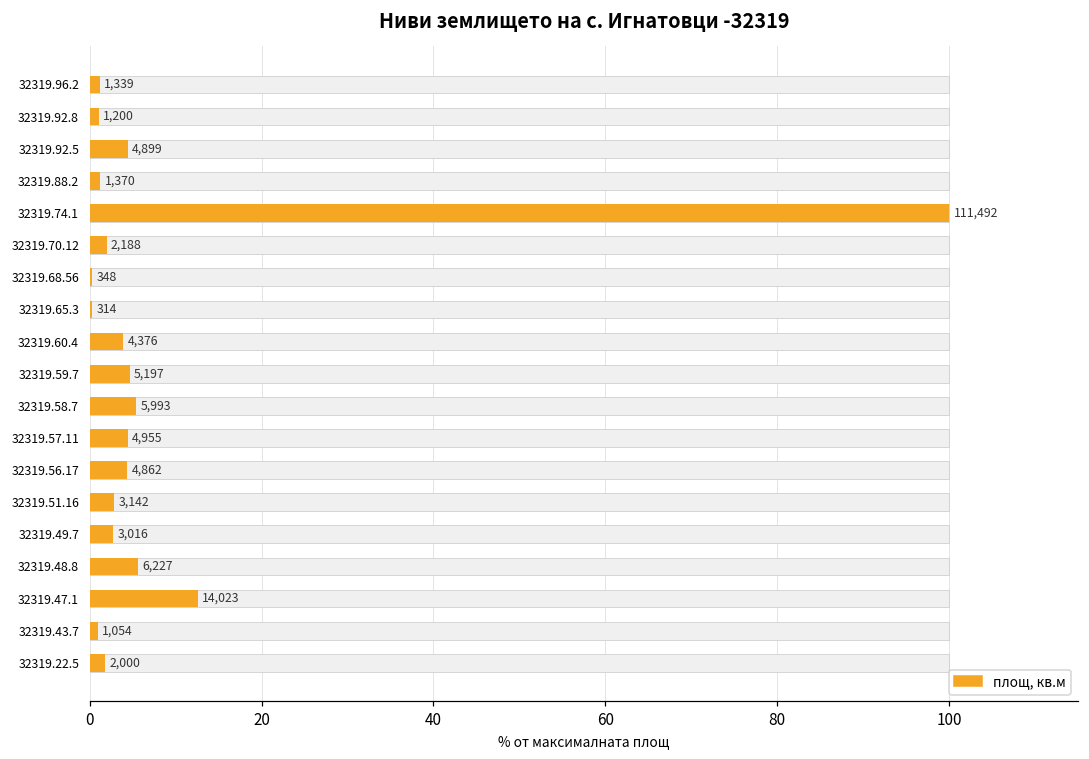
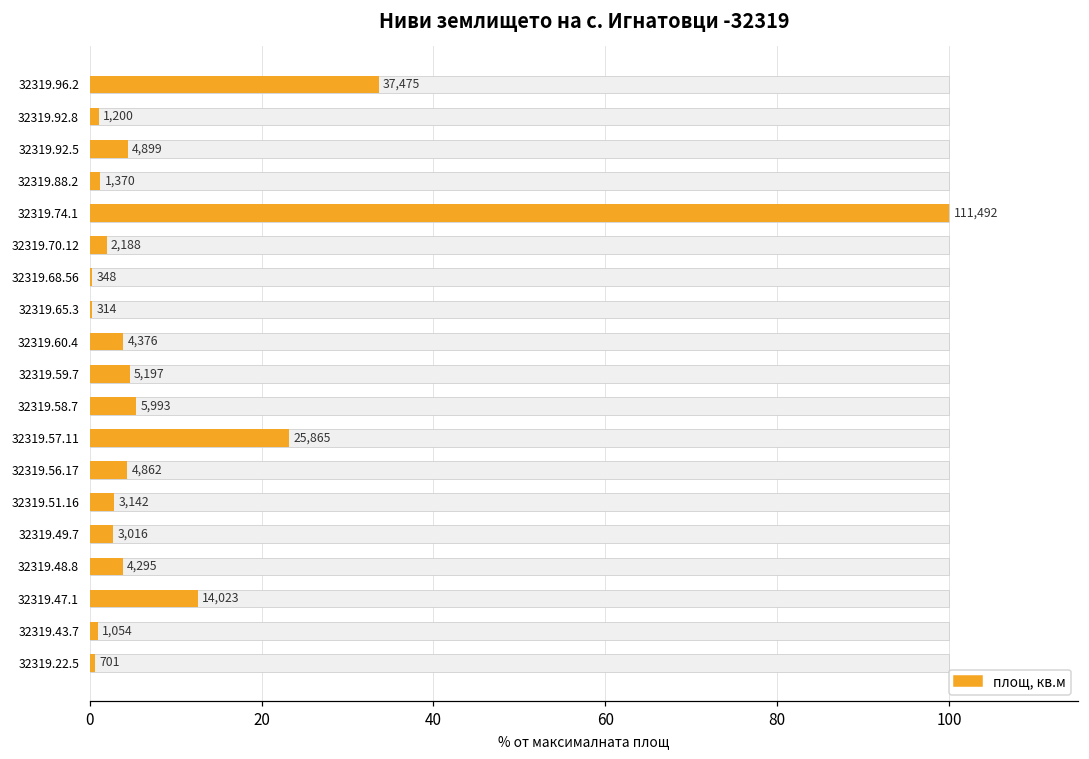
  {
    "площ, кв.м": {
-     "32319.96.2": "1,339",
-     "32319.57.11": "4,955",
-     "32319.48.8": "6,227",
-     "32319.22.5": "2,000"
+     "32319.96.2": "37,475",
+     "32319.57.11": "25,865",
+     "32319.48.8": "4,295",
+     "32319.22.5": "701"
    }
  }
